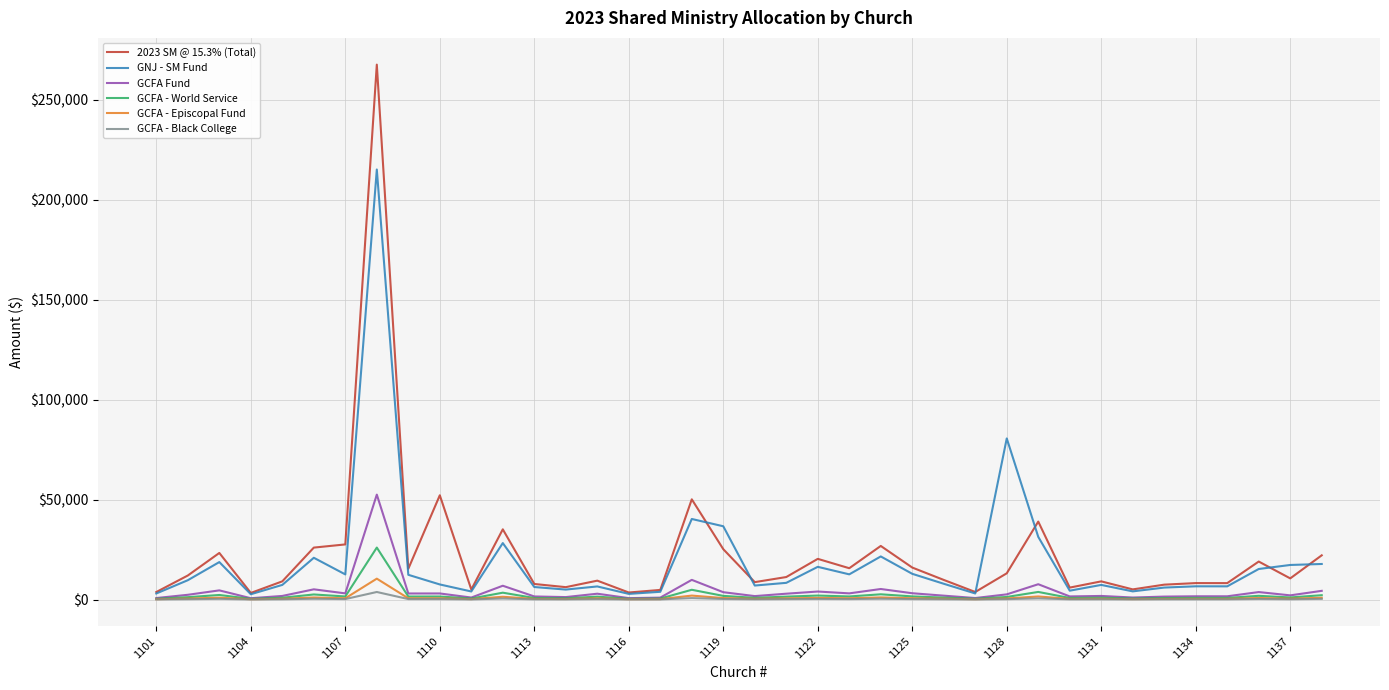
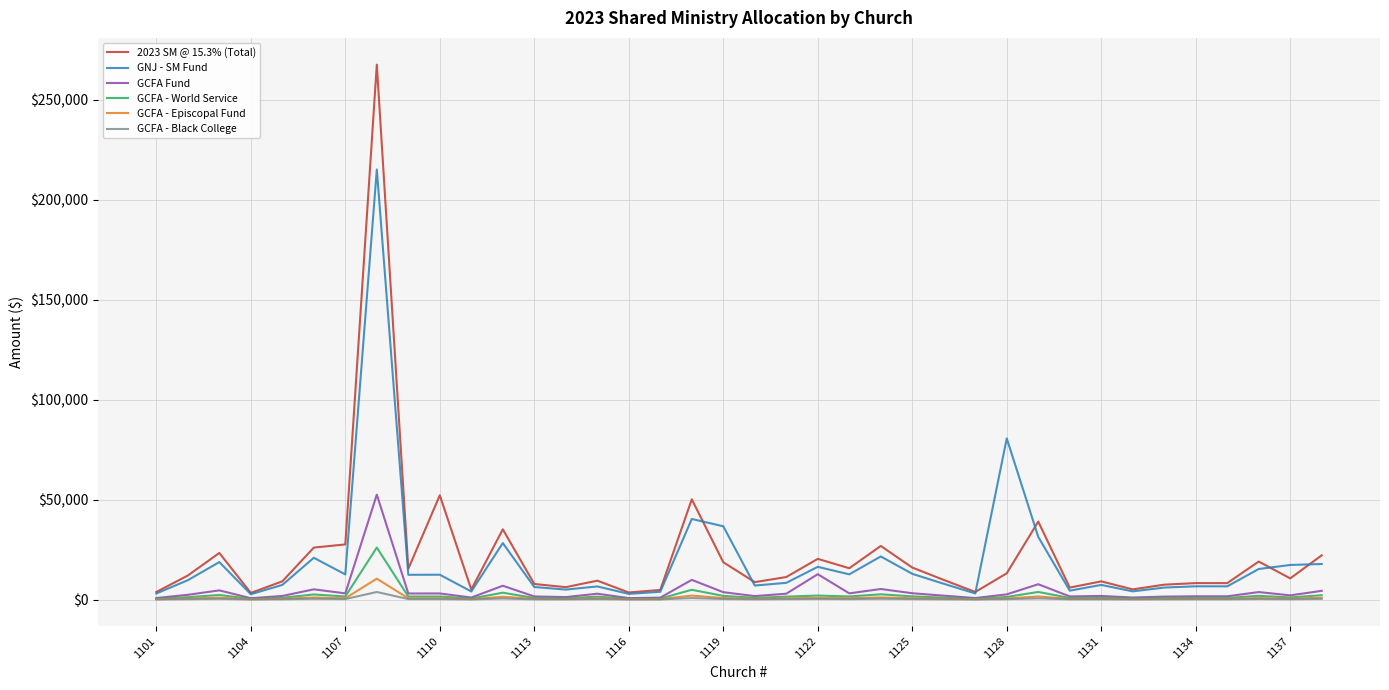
  {
    "2023 SM @ 15.3% (Total)": {
      "1107": "$28,000",
      "1110": "$52,000",
      "1113": "$8,000",
-     "1119": "$25,000",
+     "1119": "$19,000",
      "1122": "$20,000",
      "1125": "$16,000",
      "1128": "$13,000",
      "1131": "$9,000",
      "1134": "$8,000",
      "1137": "$11,000"
    },
    "GNJ - SM Fund": {
      "1107": "$13,000",
-     "1110": "$8,000",
+     "1110": "$12,000",
      "1113": "$6,000",
      "1119": "$37,000",
      "1122": "$16,000",
      "1125": "$13,000",
      "1128": "$81,000",
      "1131": "$7,000",
      "1134": "$7,000",
      "1137": "$17,000"
    },
    "GCFA Fund": {
      "1107": "$3,000",
      "1110": "$3,000",
      "1119": "$4,000",
-     "1122": "$4,000",
+     "1122": "$13,000",
      "1125": "$3,000",
      "1128": "$3,000"
    }
  }
